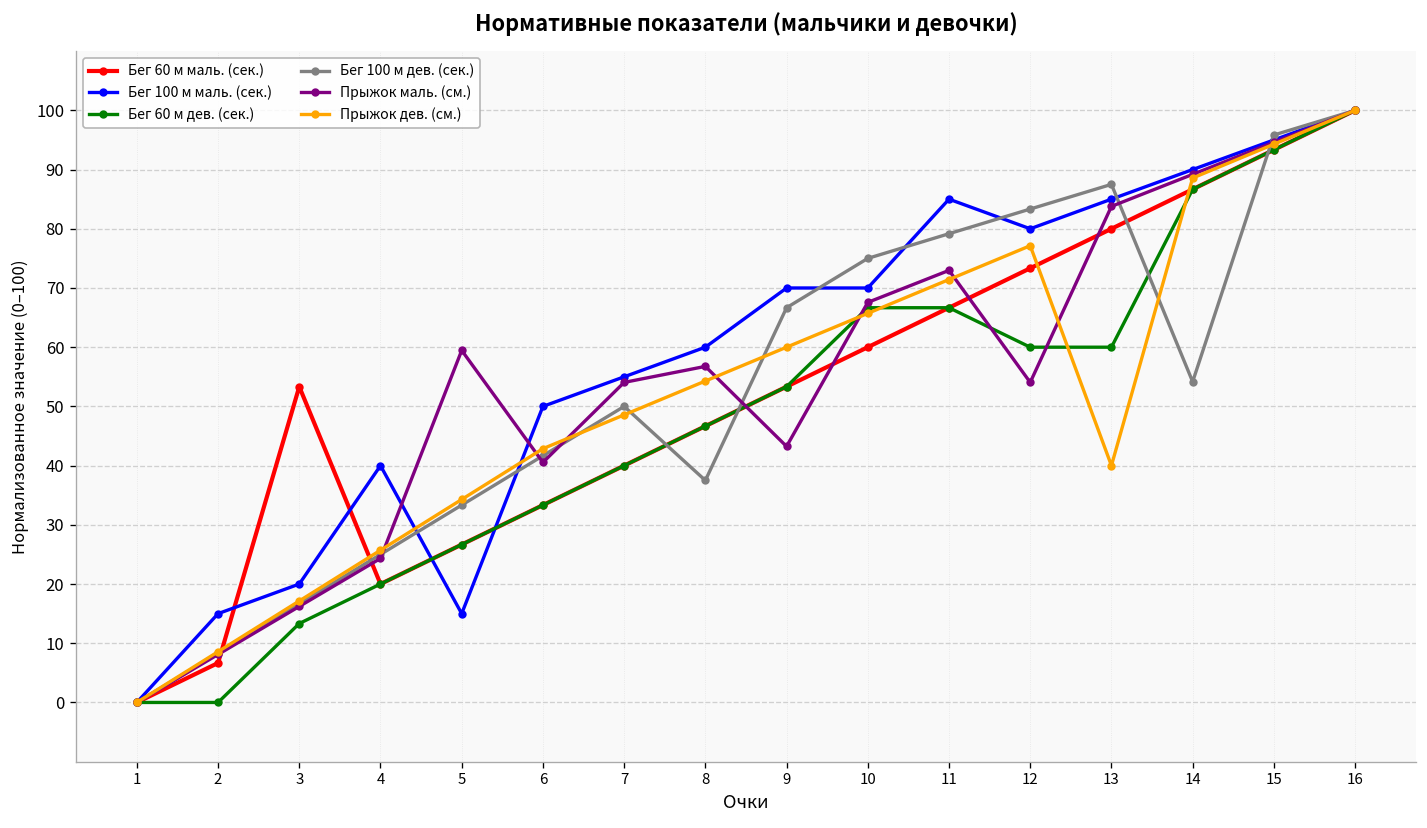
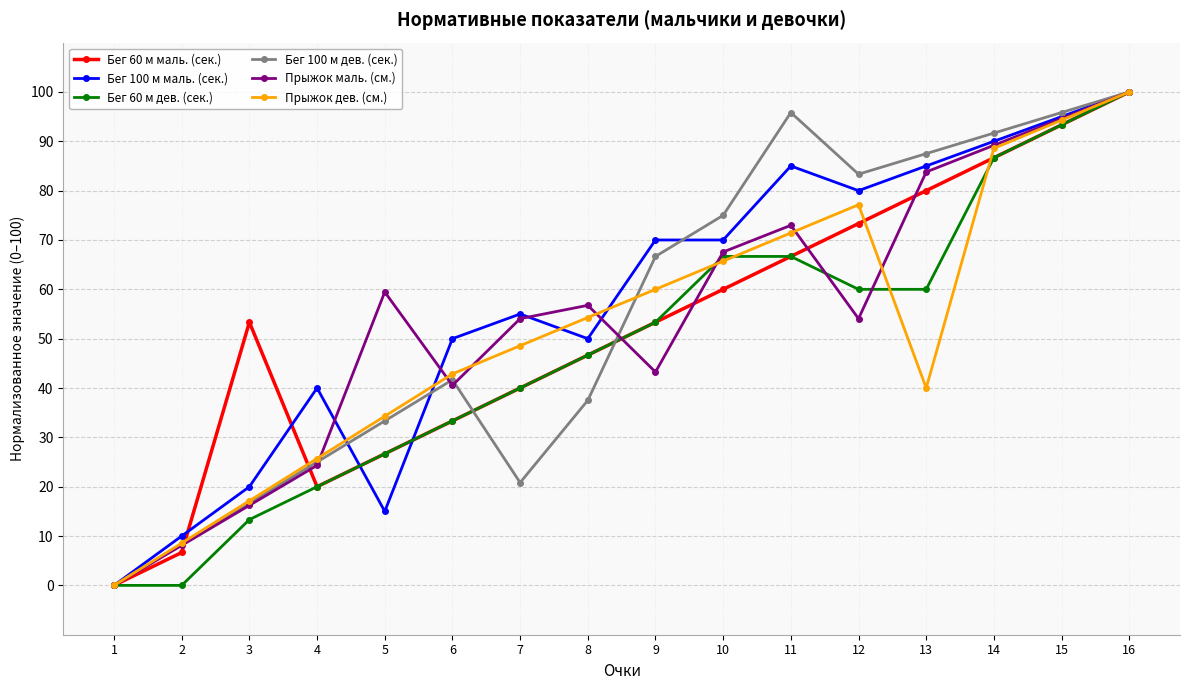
  {
    "Бег 60 м маль. (сек.)": {
      "2": 7,
      "3": 53,
      "10": 60,
      "12": 73,
      "13": 80
    },
    "Бег 100 м маль. (сек.)": {
-     "2": 15,
+     "2": 10,
      "3": 20,
      "4": 40,
      "5": 15,
      "6": 50,
      "7": 55,
-     "8": 60,
+     "8": 50,
      "9": 70,
      "10": 70,
      "11": 85,
      "12": 80,
      "13": 85,
      "14": 90
    },
    "Бег 60 м дев. (сек.)": {
      "2": 0,
      "3": 13,
      "10": 67,
      "12": 60,
      "13": 60
    },
    "Бег 100 м дев. (сек.)": {
      "4": 25,
      "5": 33,
      "6": 42,
-     "7": 50,
+     "7": 21,
      "8": 38,
      "9": 67,
      "10": 75,
-     "11": 79,
+     "11": 96,
      "12": 83,
      "13": 88,
-     "14": 54,
+     "14": 92,
      "15": 96
    },
    "Прыжок маль. (см.)": {
      "4": 24,
      "5": 59,
      "6": 41,
      "7": 54,
      "8": 57,
      "9": 43,
      "10": 68,
      "11": 73,
      "12": 54,
      "13": 84,
      "14": 89
    },
    "Прыжок дев. (см.)": {
      "4": 26,
      "5": 34,
      "6": 43,
      "7": 49,
      "8": 54,
      "9": 60,
      "10": 66,
      "11": 71,
      "12": 77,
      "13": 40,
      "14": 89
    }
  }
